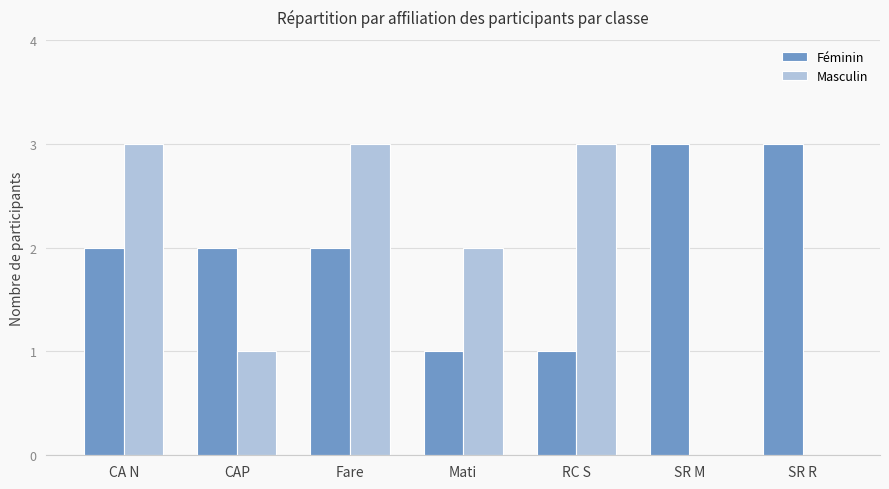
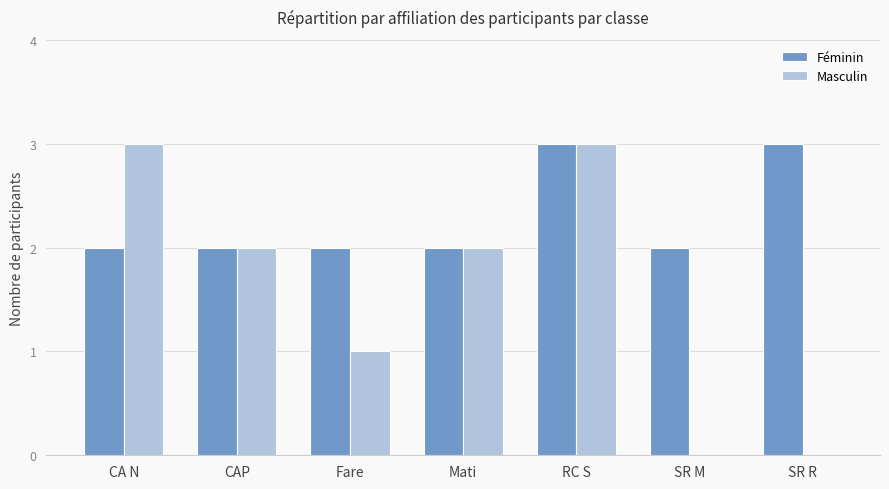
  {
    "Féminin": {
      "CA N": 2,
      "CAP": 2,
      "Fare": 2,
-     "Mati": 1,
-     "RC S": 1,
-     "SR M": 3,
+     "Mati": 2,
+     "RC S": 3,
+     "SR M": 2,
      "SR R": 3
    },
    "Masculin": {
      "CA N": 3,
-     "CAP": 1,
-     "Fare": 3,
+     "CAP": 2,
+     "Fare": 1,
      "Mati": 2,
      "RC S": 3,
      "SR M": 0,
      "SR R": 0
    }
  }
